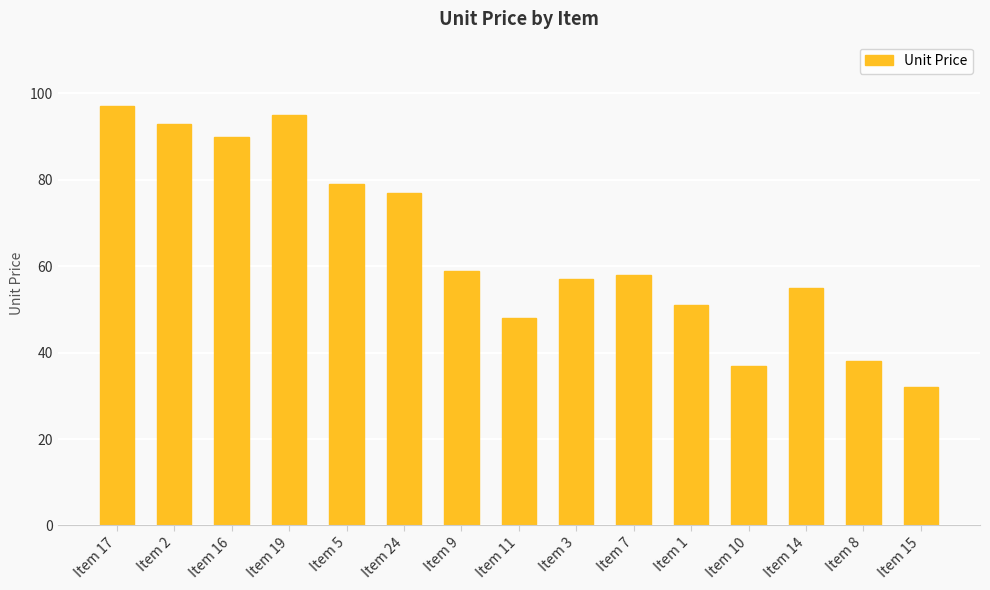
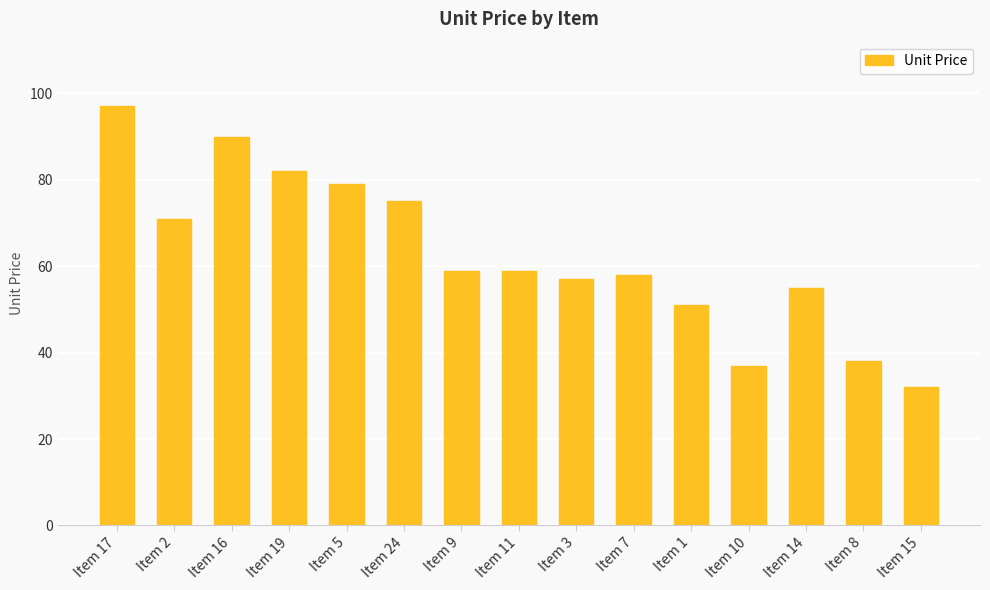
  {
    "Item 17": 97,
-   "Item 2": 93,
+   "Item 2": 71,
    "Item 16": 90,
-   "Item 19": 95,
+   "Item 19": 82,
    "Item 5": 79,
-   "Item 24": 77,
+   "Item 24": 75,
    "Item 9": 59,
-   "Item 11": 48,
+   "Item 11": 59,
    "Item 3": 57,
    "Item 7": 58,
    "Item 1": 51,
    "Item 10": 37,
    "Item 14": 55,
    "Item 8": 38,
    "Item 15": 32
  }
